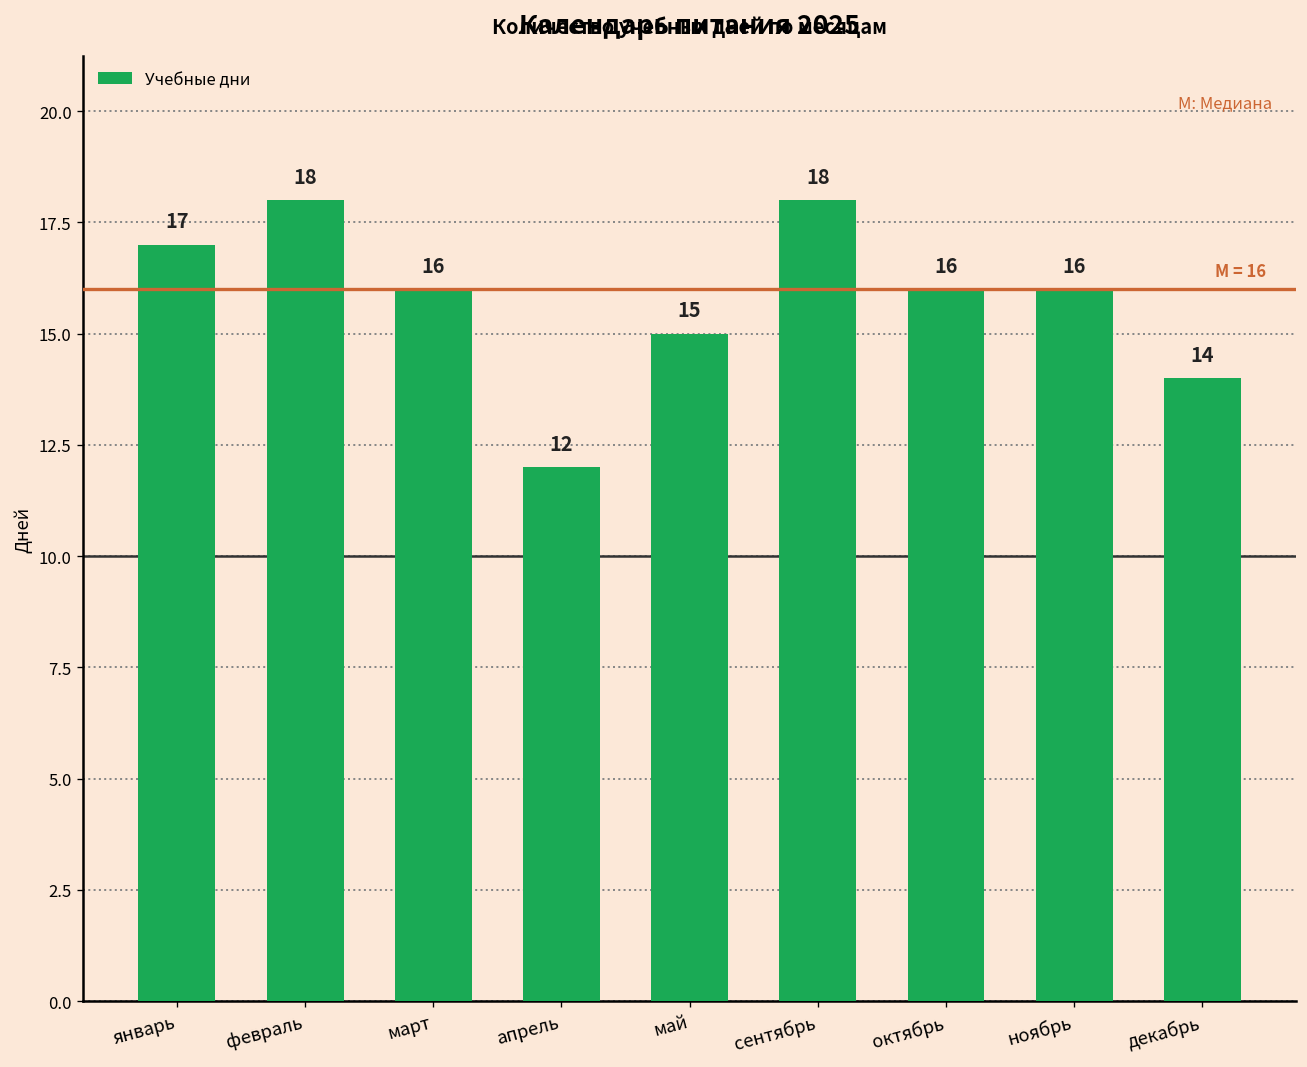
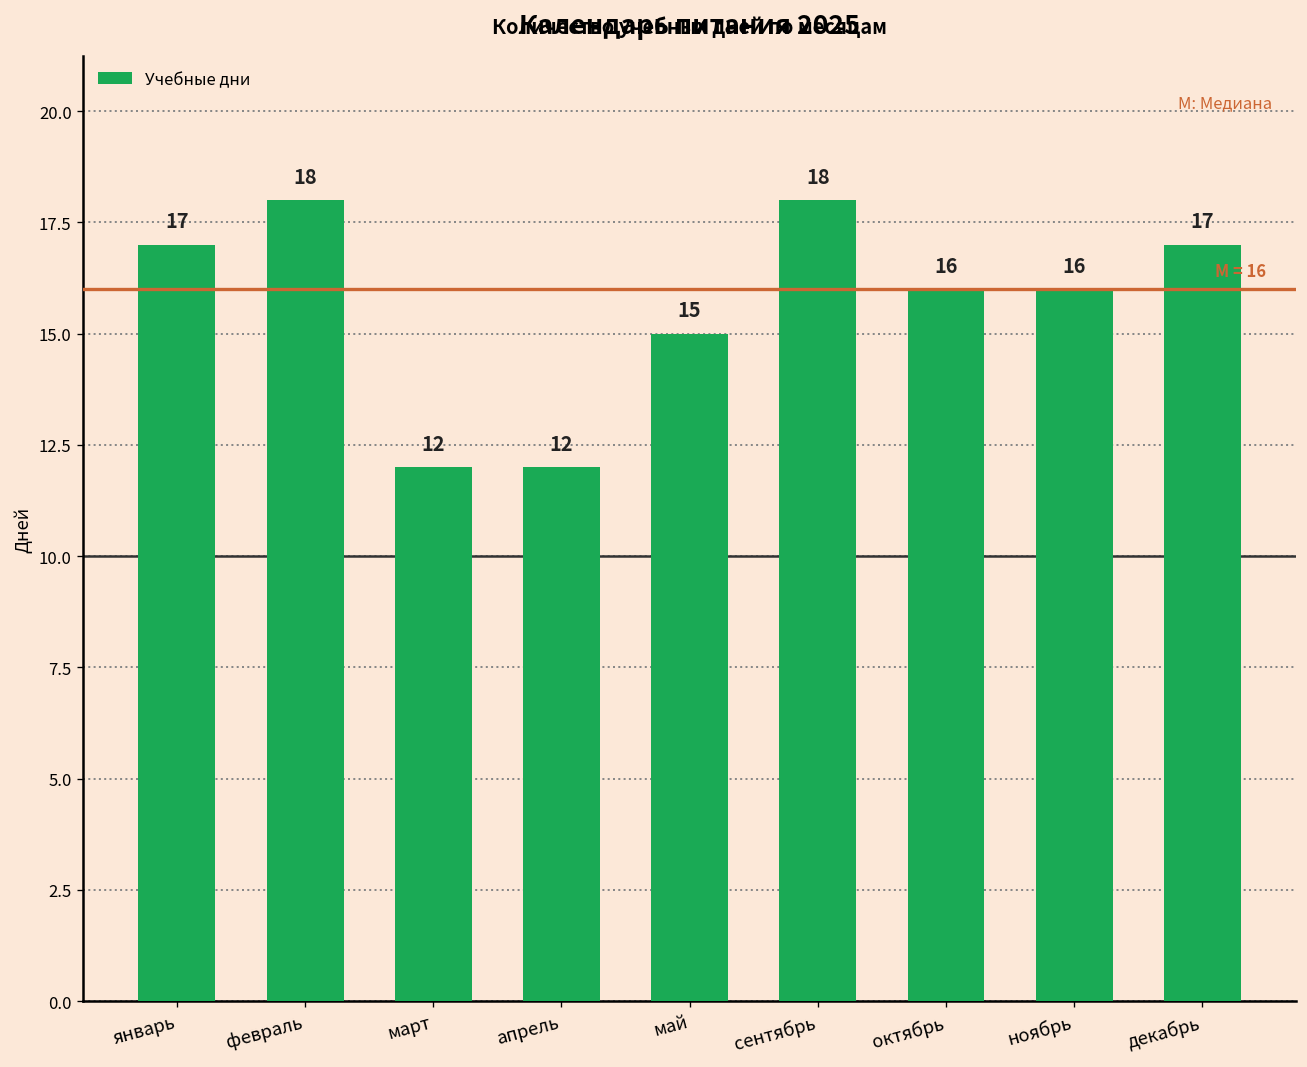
  {
    "январь": 17,
    "февраль": 18,
-   "март": 16,
+   "март": 12,
    "апрель": 12,
    "май": 15,
    "сентябрь": 18,
    "октябрь": 16,
    "ноябрь": 16,
-   "декабрь": 14
+   "декабрь": 17
  }
